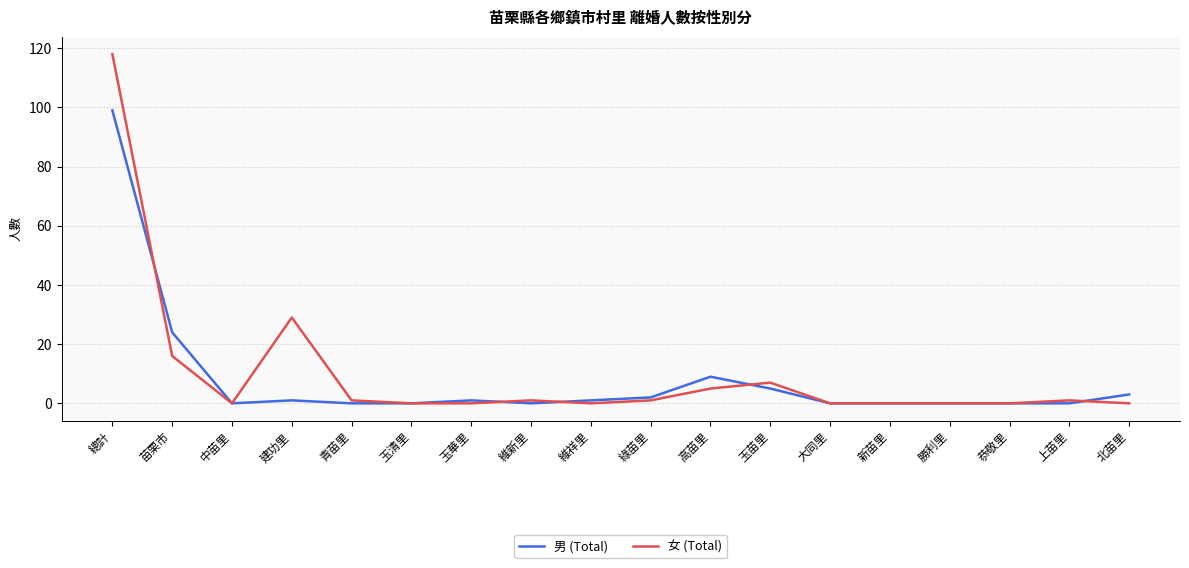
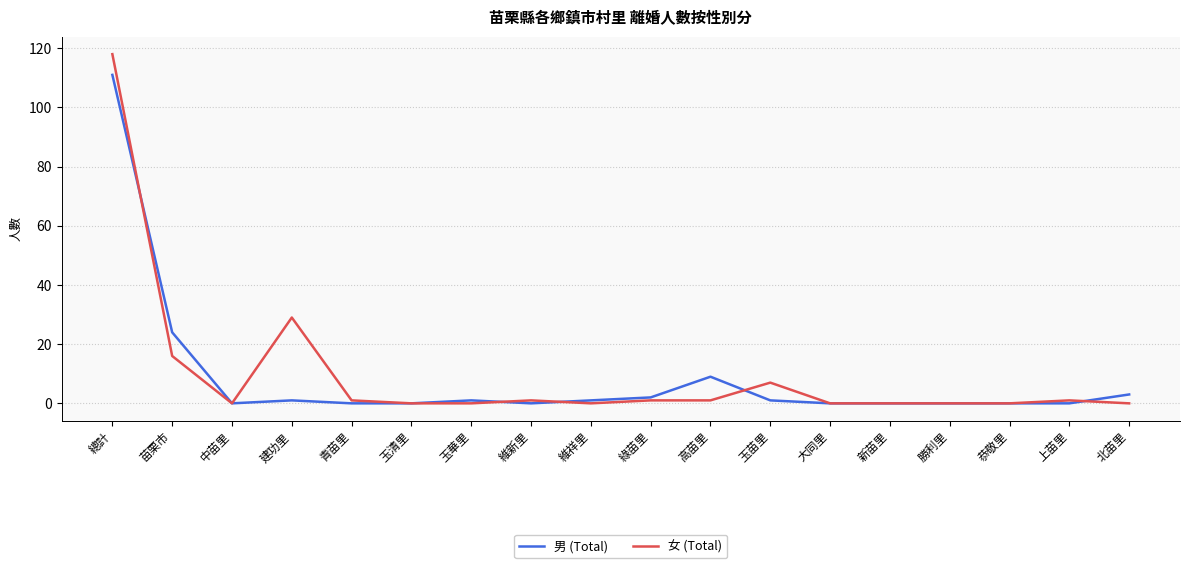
  {
    "男 (Total)": {
-     "總計": 99,
+     "總計": 111,
      "苗栗市": 24,
      "建功里": 1,
      "青苗里": 0,
      "玉華里": 1,
      "維新里": 0,
      "維祥里": 1,
      "綠苗里": 2,
      "高苗里": 9,
-     "玉苗里": 5,
+     "玉苗里": 1,
      "上苗里": 0,
      "北苗里": 3
    },
    "女 (Total)": {
      "總計": 118,
      "苗栗市": 16,
      "建功里": 29,
      "青苗里": 1,
      "玉華里": 0,
      "維新里": 1,
      "維祥里": 0,
      "綠苗里": 1,
-     "高苗里": 5,
+     "高苗里": 1,
      "玉苗里": 7,
      "上苗里": 1,
      "北苗里": 0
    }
  }
